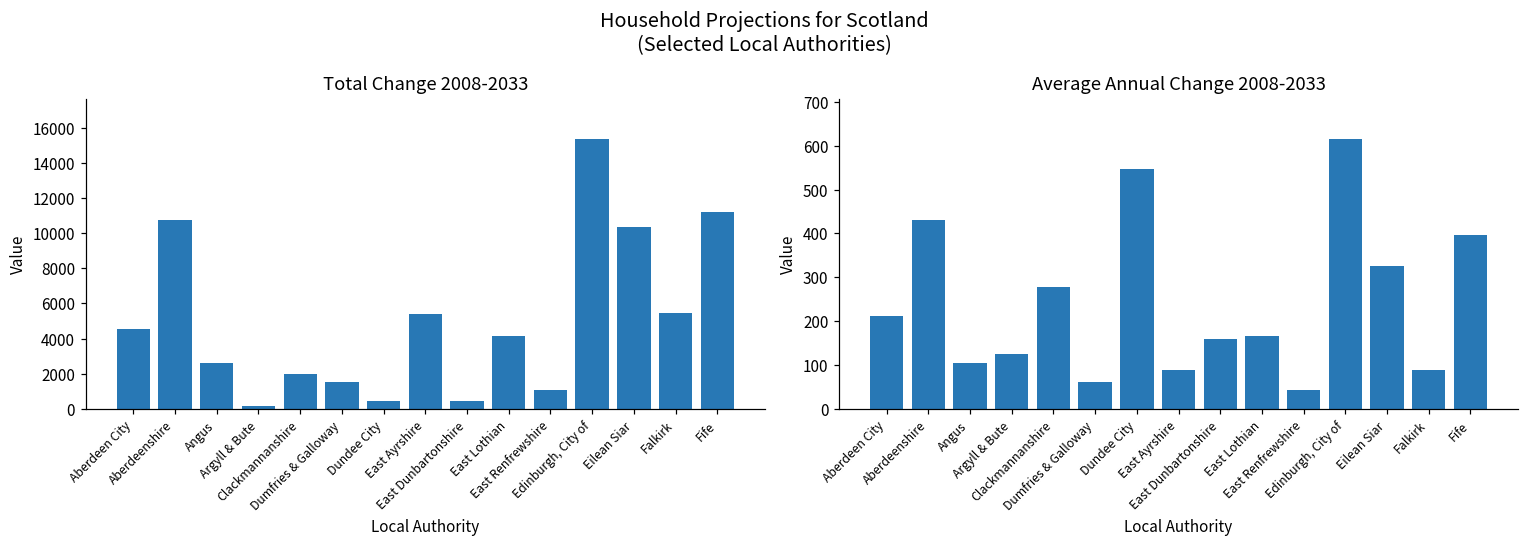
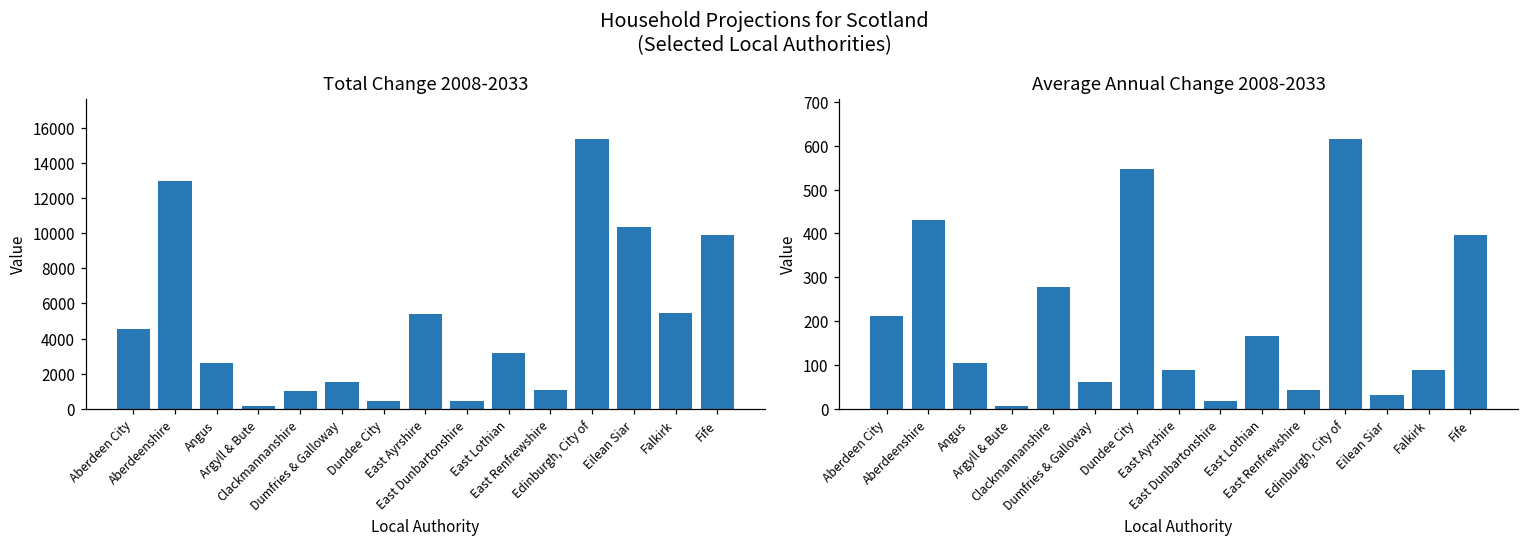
  {
    "Total Change 2008-2033": {
      "Aberdeen City": 4600,
-     "Aberdeenshire": 10800,
+     "Aberdeenshire": 13000,
      "Angus": 2600,
-     "Clackmannanshire": 2000,
+     "Clackmannanshire": 1000,
      "Dumfries & Galloway": 1500,
      "Dundee City": 400,
      "East Ayrshire": 5400,
      "East Dunbartonshire": 400,
-     "East Lothian": 4200,
+     "East Lothian": 3200,
      "East Renfrewshire": 1100,
      "Edinburgh, City of": 15400,
      "Eilean Siar": 10400,
      "Falkirk": 5500,
-     "Fife": 11200
+     "Fife": 9900
    },
    "Average Annual Change 2008-2033": {
      "Aberdeen City": 210,
      "Aberdeenshire": 430,
      "Angus": 100,
-     "Argyll & Bute": 130,
+     "Argyll & Bute": 10,
      "Clackmannanshire": 280,
      "Dumfries & Galloway": 60,
      "Dundee City": 550,
      "East Ayrshire": 90,
-     "East Dunbartonshire": 160,
+     "East Dunbartonshire": 20,
      "East Lothian": 170,
      "East Renfrewshire": 40,
      "Edinburgh, City of": 620,
-     "Eilean Siar": 330,
+     "Eilean Siar": 30,
      "Falkirk": 90,
      "Fife": 400
    }
  }
